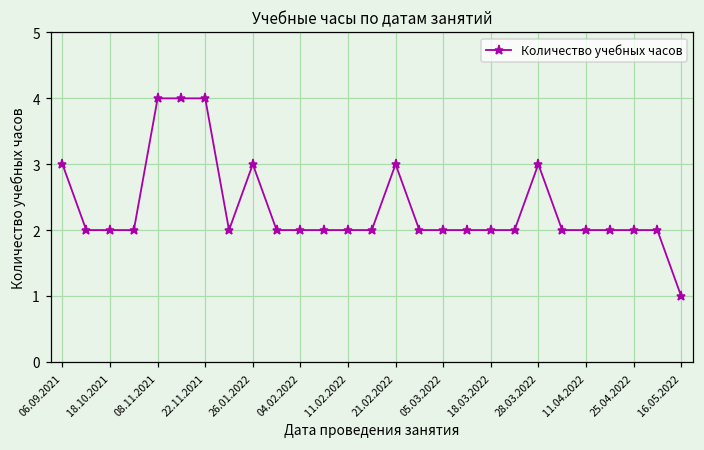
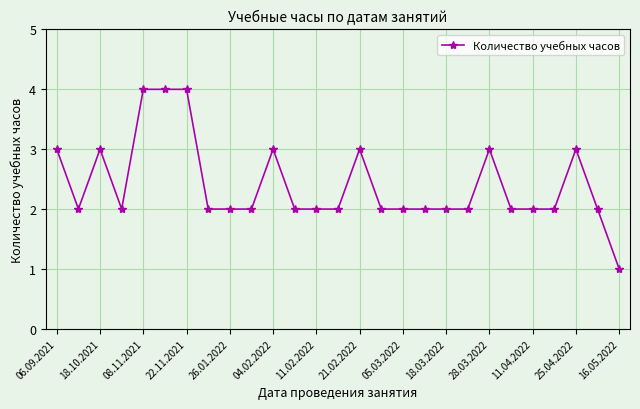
  {
    "06.09.2021": 3,
-   "18.10.2021": 2,
+   "18.10.2021": 3,
    "08.11.2021": 4,
    "22.11.2021": 4,
-   "26.01.2022": 3,
-   "04.02.2022": 2,
+   "26.01.2022": 2,
+   "04.02.2022": 3,
    "11.02.2022": 2,
    "21.02.2022": 3,
    "05.03.2022": 2,
    "28.03.2022": 3,
    "11.04.2022": 2,
-   "25.04.2022": 2
+   "25.04.2022": 3
  }
